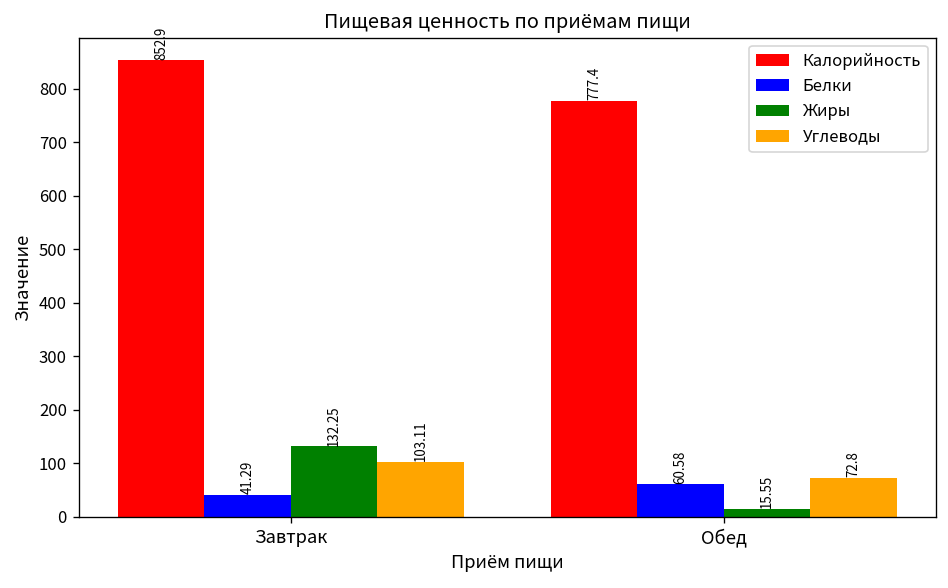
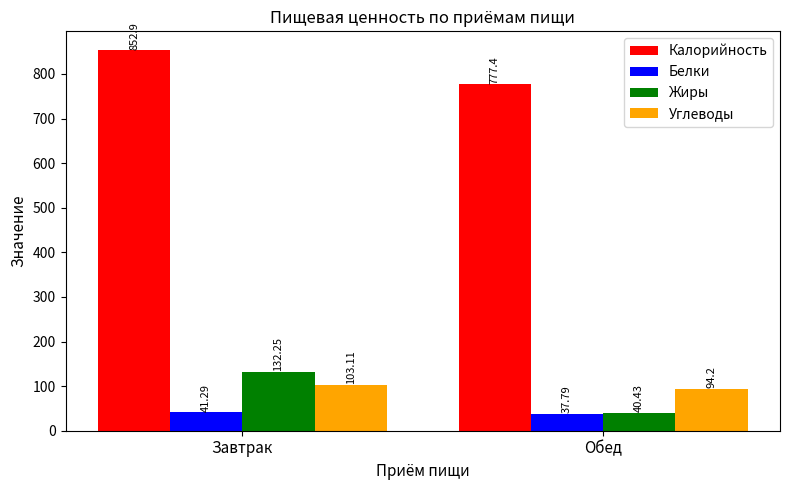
  {
    "Калорийность": {
      "Завтрак": 852.9,
      "Обед": 777.4
    },
    "Белки": {
      "Завтрак": 41.29,
-     "Обед": 60.58
+     "Обед": 37.79
    },
    "Жиры": {
      "Завтрак": 132.25,
-     "Обед": 15.55
+     "Обед": 40.43
    },
    "Углеводы": {
      "Завтрак": 103.11,
-     "Обед": 72.8
+     "Обед": 94.2
    }
  }
